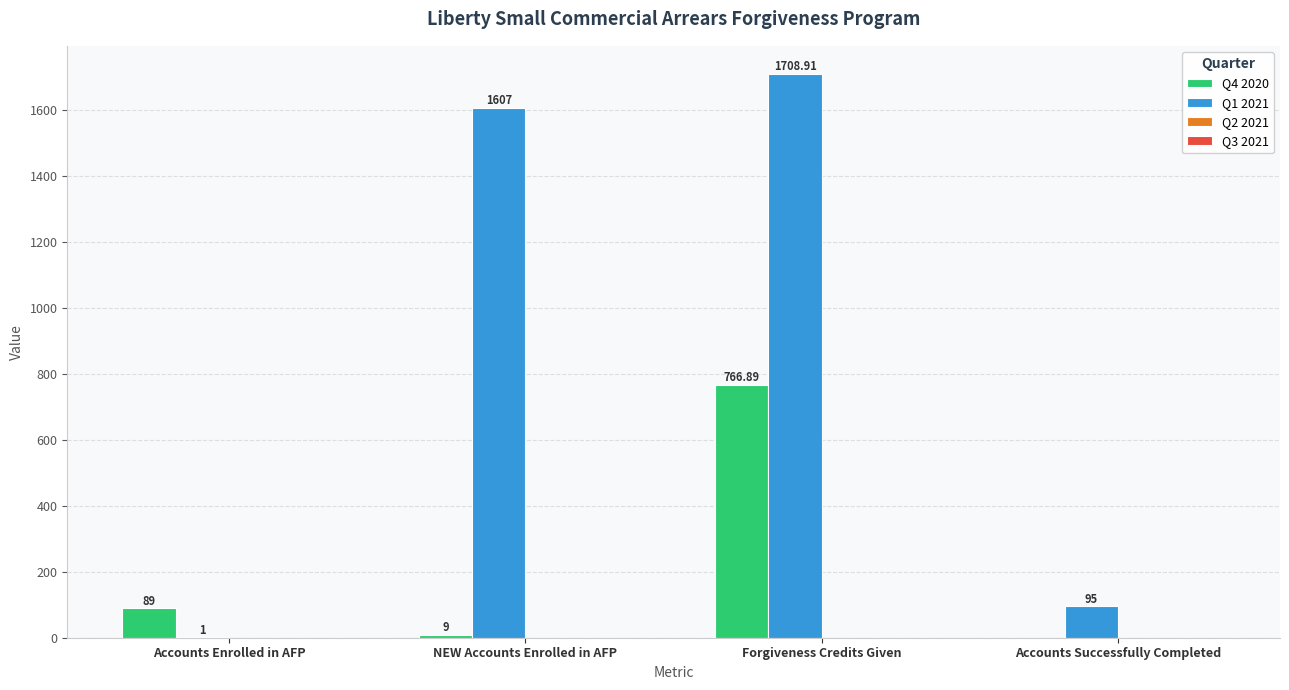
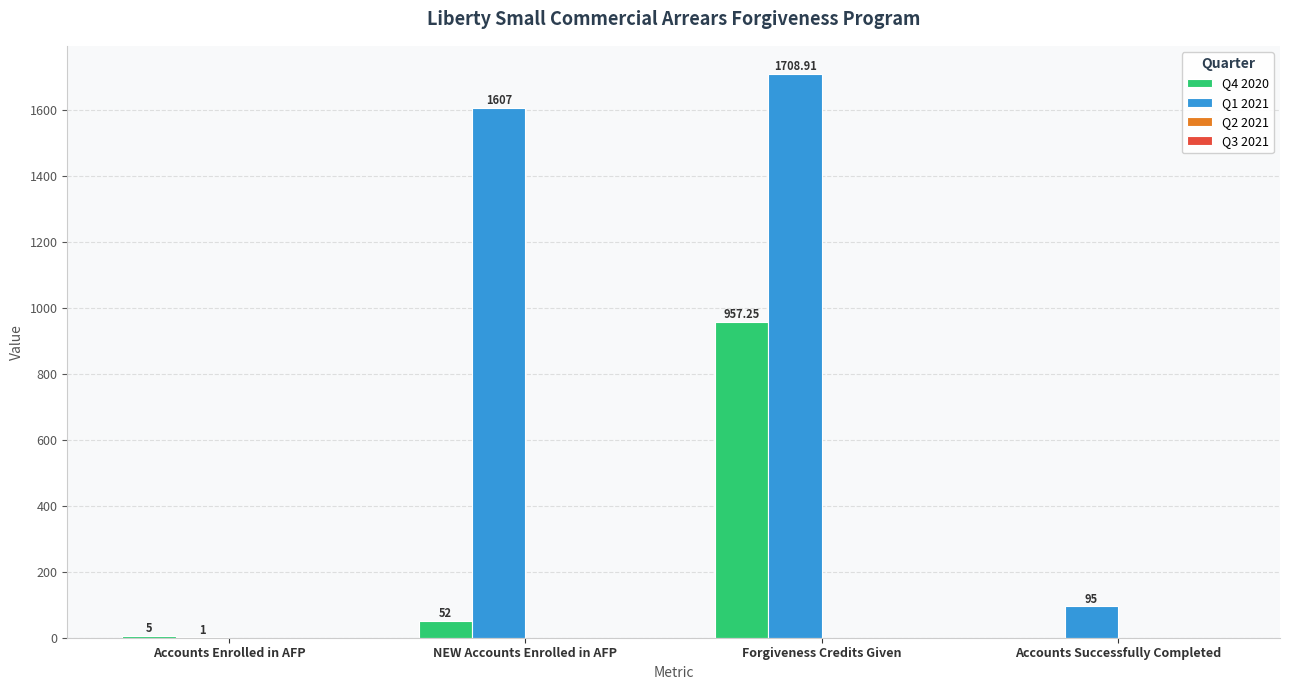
  {
    "Q4 2020": {
-     "Accounts Enrolled in AFP": 89,
-     "NEW Accounts Enrolled in AFP": 9,
-     "Forgiveness Credits Given": 766.89
+     "Accounts Enrolled in AFP": 5,
+     "NEW Accounts Enrolled in AFP": 52,
+     "Forgiveness Credits Given": 957.25
    },
    "Q1 2021": {
      "Accounts Enrolled in AFP": 1,
      "NEW Accounts Enrolled in AFP": 1607,
      "Forgiveness Credits Given": 1708.91,
      "Accounts Successfully Completed": 95
    }
  }
